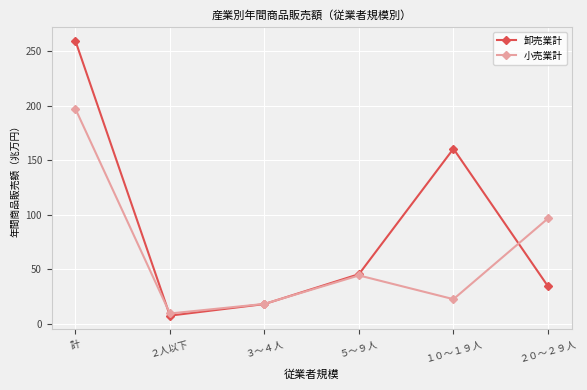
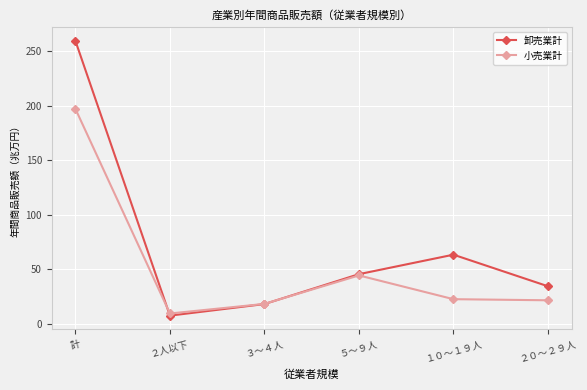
  {
    "卸売業計": {
      "計": 259,
-     "１０～１９人": 161,
+     "１０～１９人": 63,
      "２０～２９人": 34
    },
    "小売業計": {
      "計": 197,
      "１０～１９人": 23,
-     "２０～２９人": 97
+     "２０～２９人": 22
    }
  }
